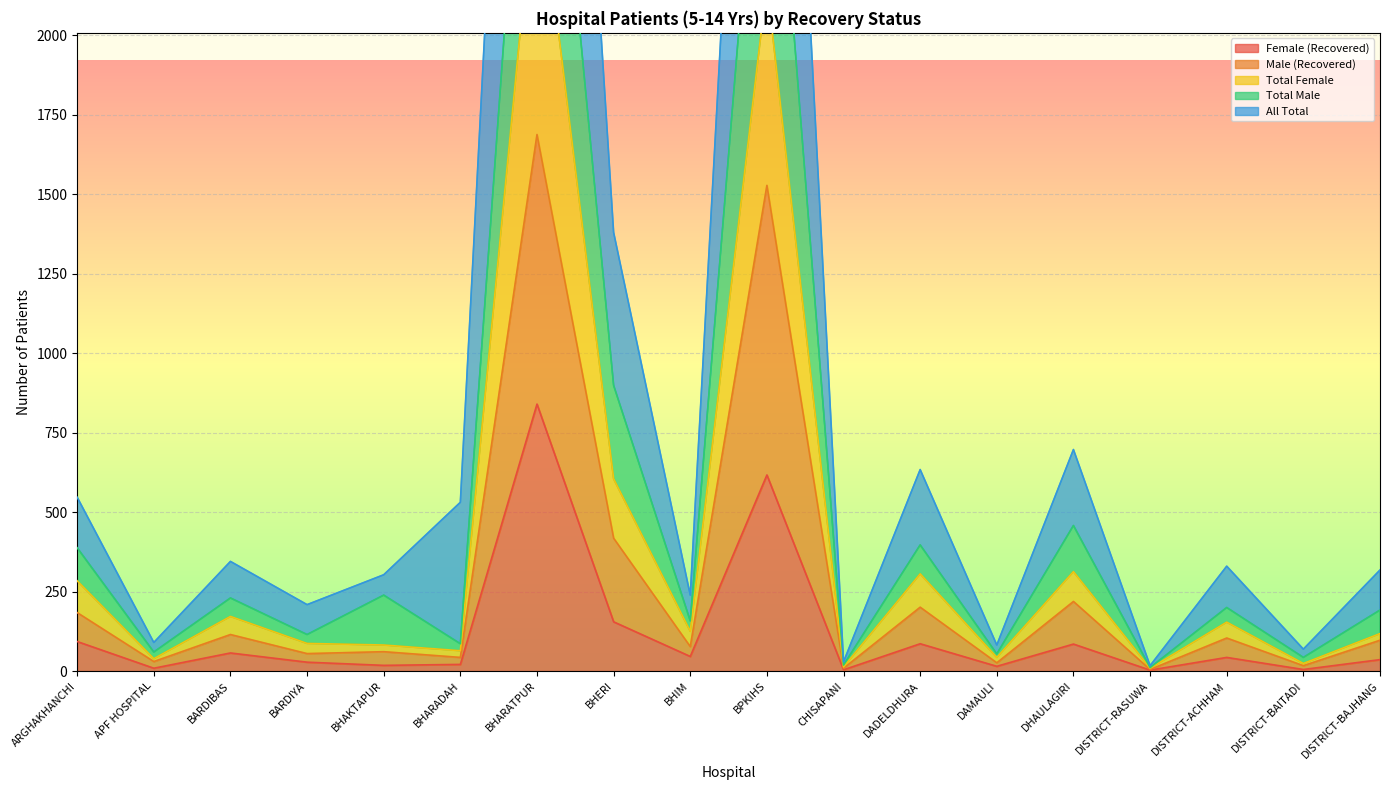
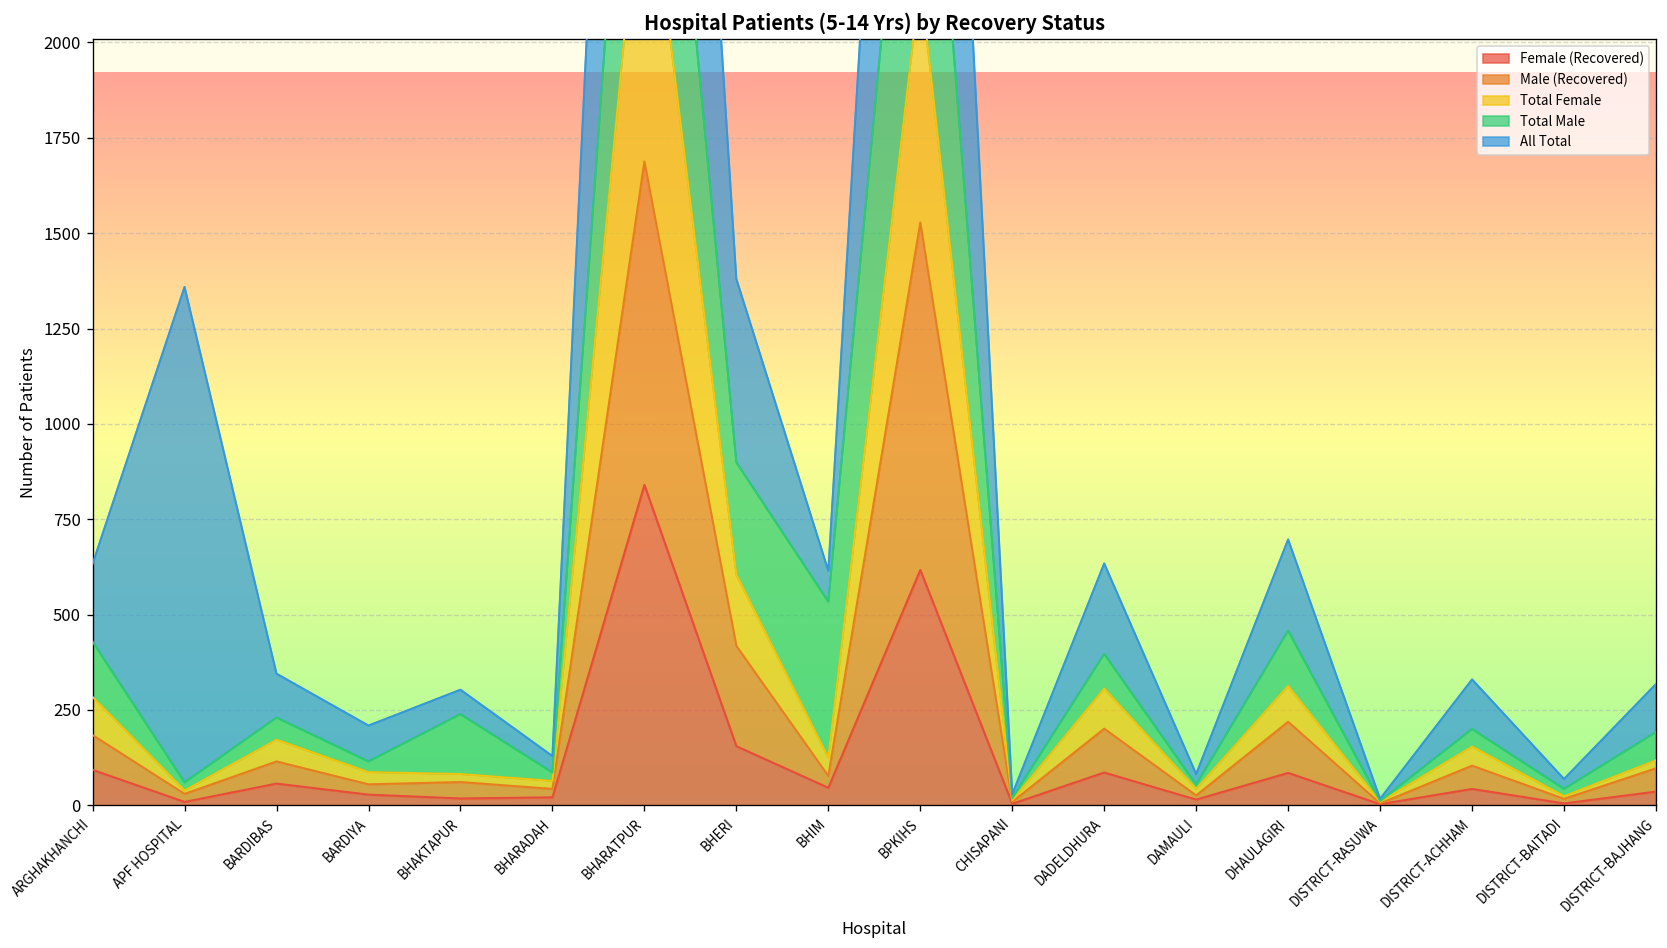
  {
    "Total Female": {
      "ARGHAKHANCHI": 100,
      "APF HOSPITAL": 10,
      "BARDIBAS": 60,
      "BARDIYA": 30,
      "BHAKTAPUR": 20,
      "BHARADAH": 20,
      "BHERI": 190,
      "BHIM": 50,
      "DADELDHURA": 110,
      "DAMAULI": 20,
      "DHAULAGIRI": 90,
      "DISTRICT-ACHHAM": 50,
      "DISTRICT-BAJHANG": 20
    },
    "Total Male": {
-     "ARGHAKHANCHI": 100,
+     "ARGHAKHANCHI": 150,
      "APF HOSPITAL": 20,
      "BARDIBAS": 60,
      "BARDIYA": 30,
      "BHAKTAPUR": 160,
      "BHARADAH": 20,
      "BHERI": 290,
-     "BHIM": 30,
+     "BHIM": 410,
      "DADELDHURA": 90,
      "DAMAULI": 10,
      "DHAULAGIRI": 150,
      "DISTRICT-ACHHAM": 50,
      "DISTRICT-BAITADI": 20,
      "DISTRICT-BAJHANG": 70
    },
    "All Total": {
-     "ARGHAKHANCHI": 160,
-     "APF HOSPITAL": 30,
+     "ARGHAKHANCHI": 200,
+     "APF HOSPITAL": 1300,
      "BARDIBAS": 120,
      "BARDIYA": 90,
      "BHAKTAPUR": 60,
-     "BHARADAH": 450,
+     "BHARADAH": 40,
      "BHERI": 480,
      "BHIM": 80,
      "CHISAPANI": 10,
      "DADELDHURA": 240,
      "DAMAULI": 30,
      "DHAULAGIRI": 240,
      "DISTRICT-ACHHAM": 130,
      "DISTRICT-BAITADI": 30,
      "DISTRICT-BAJHANG": 130
    }
  }
